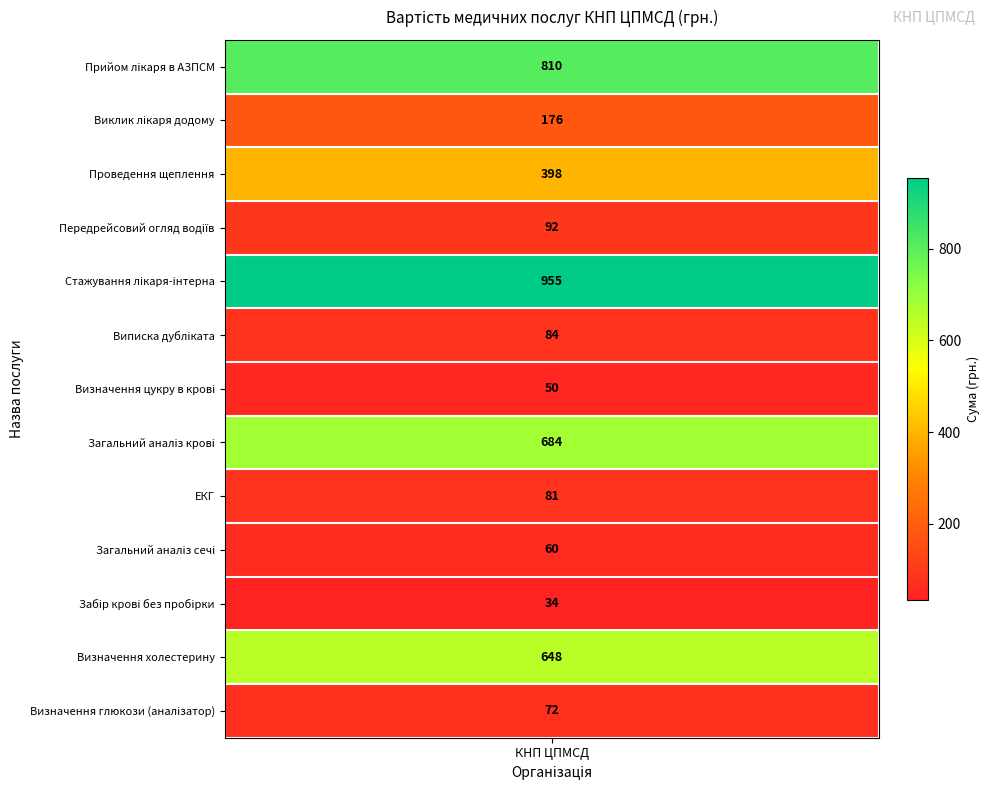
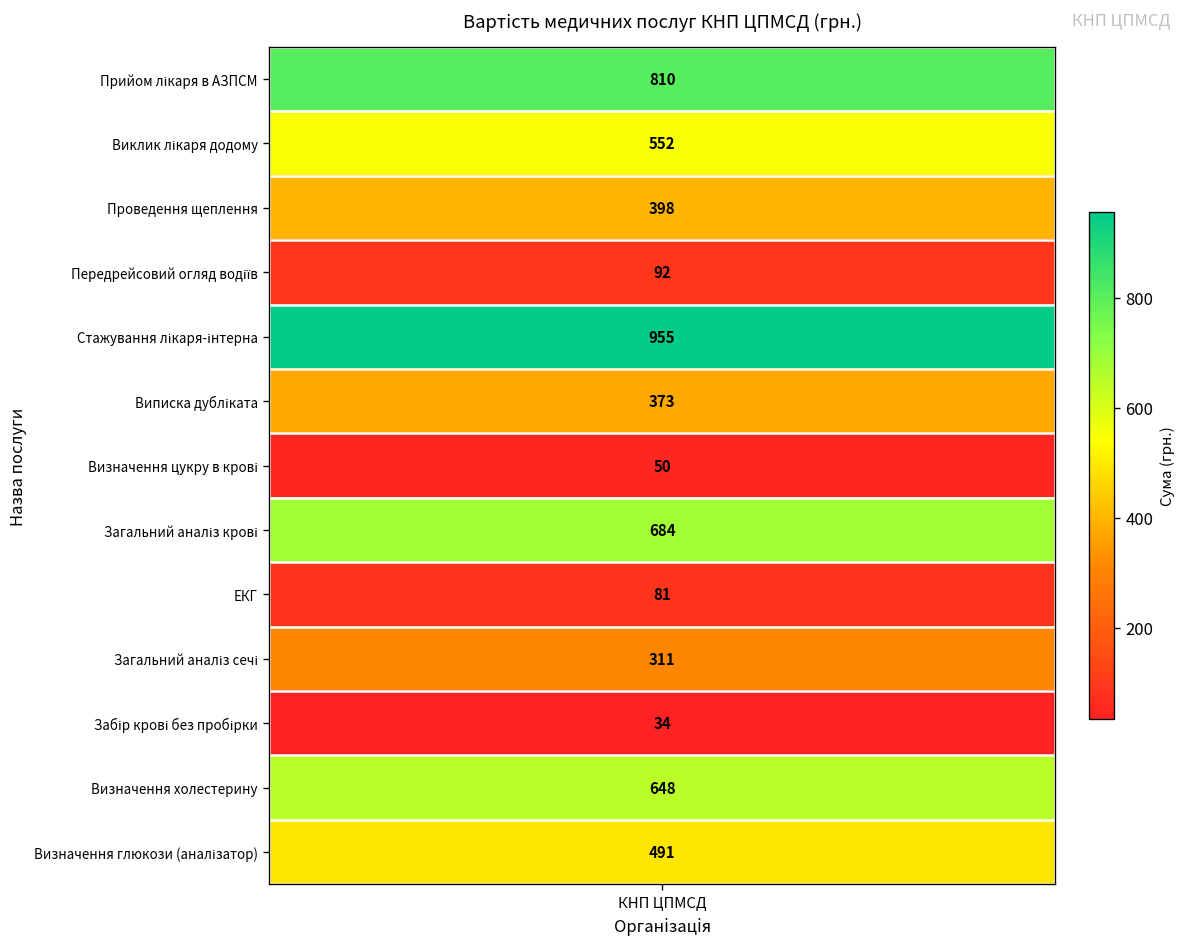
  {
    "Прийом лікаря в АЗПСМ": {
      "КНП ЦПМСД": 810
    },
    "Виклик лікаря додому": {
-     "КНП ЦПМСД": 176
+     "КНП ЦПМСД": 552
    },
    "Проведення щеплення": {
      "КНП ЦПМСД": 398
    },
    "Передрейсовий огляд водіїв": {
      "КНП ЦПМСД": 92
    },
    "Стажування лікаря-інтерна": {
      "КНП ЦПМСД": 955
    },
    "Виписка дубліката": {
-     "КНП ЦПМСД": 84
+     "КНП ЦПМСД": 373
    },
    "Визначення цукру в крові": {
      "КНП ЦПМСД": 50
    },
    "Загальний аналіз крові": {
      "КНП ЦПМСД": 684
    },
    "ЕКГ": {
      "КНП ЦПМСД": 81
    },
    "Загальний аналіз сечі": {
-     "КНП ЦПМСД": 60
+     "КНП ЦПМСД": 311
    },
    "Забір крові без пробірки": {
      "КНП ЦПМСД": 34
    },
    "Визначення холестерину": {
      "КНП ЦПМСД": 648
    },
    "Визначення глюкози (аналізатор)": {
-     "КНП ЦПМСД": 72
+     "КНП ЦПМСД": 491
    }
  }
